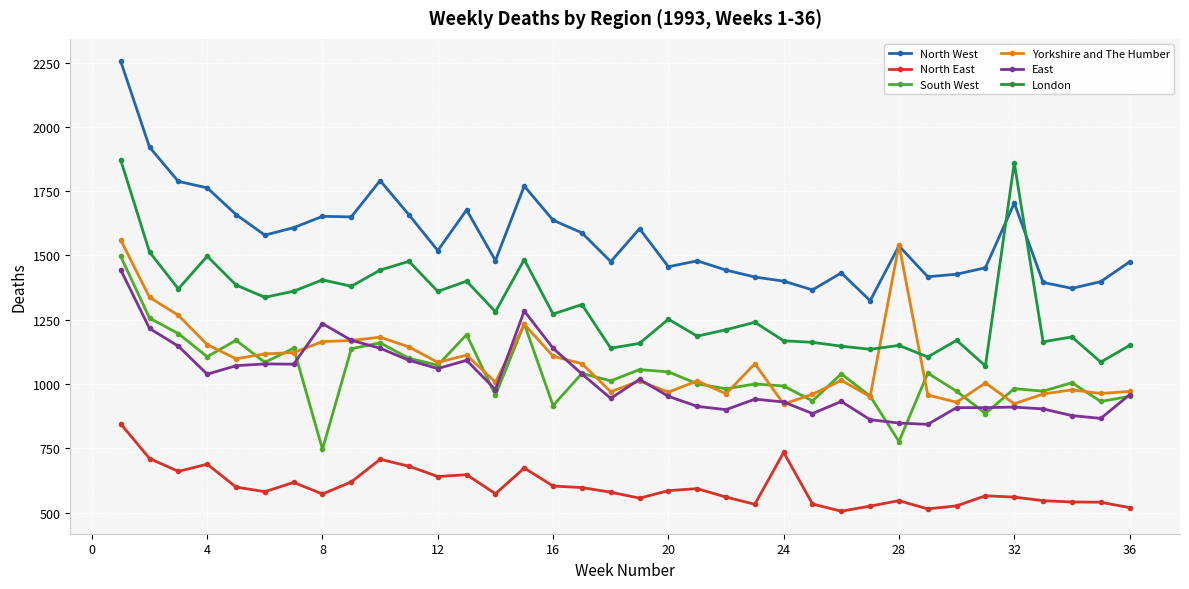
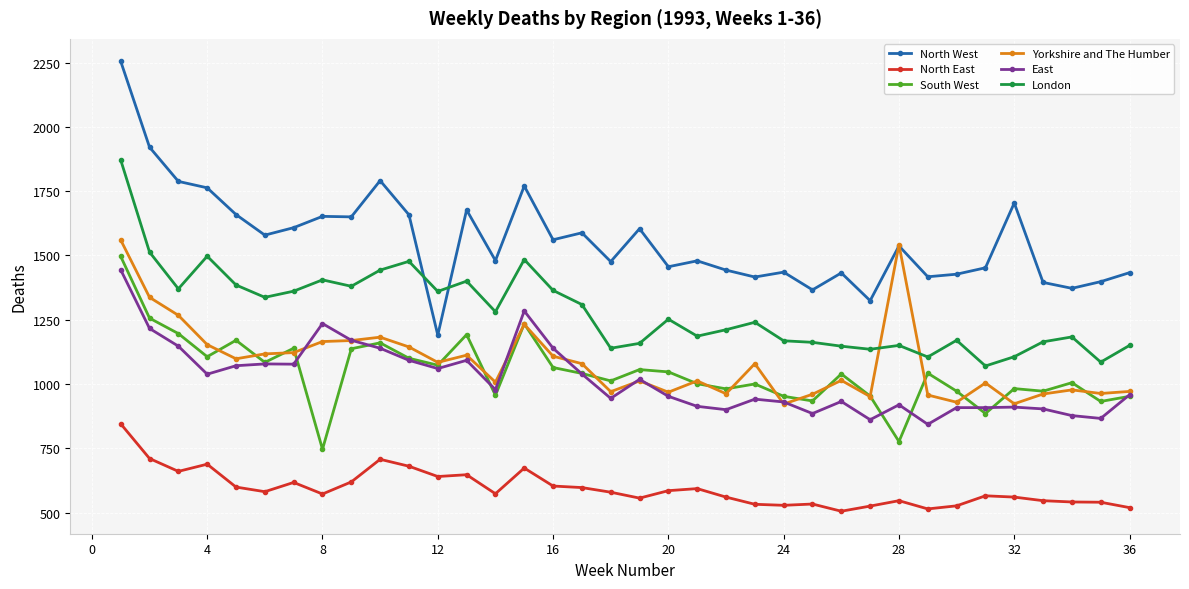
  {
    "North West": {
      "4": 1760,
      "8": 1650,
-     "12": 1520,
-     "16": 1640,
+     "12": 1190,
+     "16": 1560,
      "20": 1460,
-     "24": 1400,
+     "24": 1440,
      "32": 1700,
-     "36": 1480
+     "36": 1430
    },
    "North East": {
      "4": 690,
      "8": 570,
      "12": 640,
      "16": 600,
      "20": 590,
-     "24": 730,
+     "24": 530,
      "28": 550,
      "32": 560,
      "36": 520
    },
    "South West": {
      "4": 1110,
      "8": 750,
      "12": 1070,
-     "16": 920,
+     "16": 1060,
      "20": 1050,
-     "24": 990,
+     "24": 950,
      "28": 780,
      "32": 980
    },
    "Yorkshire and The Humber": {
      "4": 1150,
      "8": 1170,
      "12": 1080,
      "16": 1110,
      "20": 970,
      "32": 920,
      "36": 970
    },
    "East": {
      "4": 1040,
      "8": 1240,
      "12": 1060,
      "16": 1140,
      "20": 950,
-     "28": 850,
+     "28": 920,
      "32": 910
    },
    "London": {
      "4": 1500,
      "8": 1410,
      "12": 1360,
-     "16": 1270,
+     "16": 1360,
      "20": 1250,
      "24": 1170,
      "28": 1150,
-     "32": 1860,
+     "32": 1110,
      "36": 1150
    }
  }
